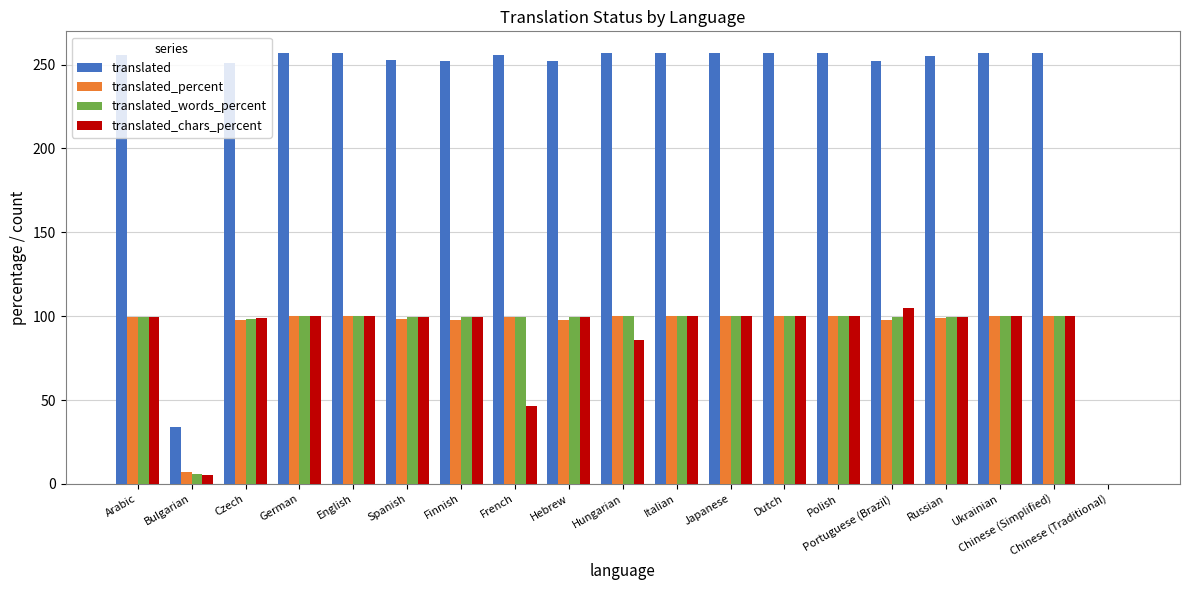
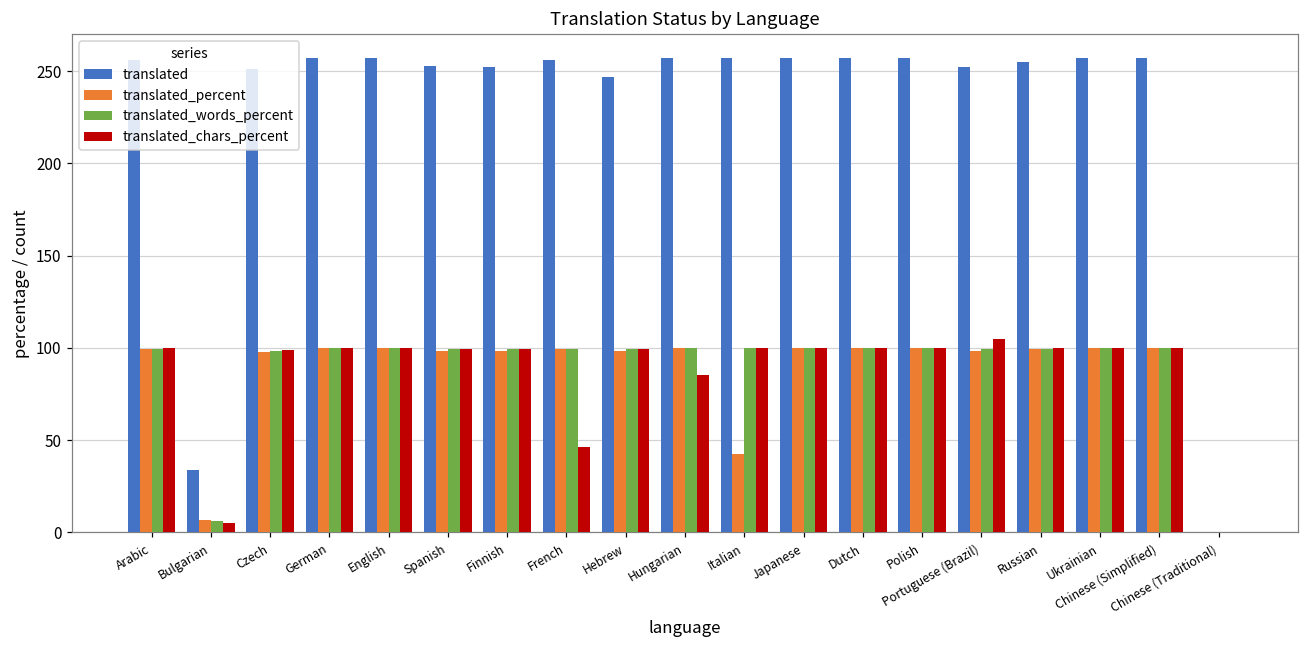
  {
    "translated": {
      "Bulgarian": 34,
      "German": 257,
      "English": 257,
      "Spanish": 253,
      "Finnish": 252,
      "French": 256,
-     "Hebrew": 252,
+     "Hebrew": 247,
      "Hungarian": 257,
      "Italian": 257,
      "Japanese": 257,
      "Dutch": 257,
      "Polish": 257,
      "Portuguese (Brazil)": 252,
      "Russian": 255,
      "Ukrainian": 257,
      "Chinese (Simplified)": 257,
      "Chinese (Traditional)": 0
    },
    "translated_percent": {
      "Arabic": 100,
      "Bulgarian": 7,
      "Czech": 98,
      "German": 100,
      "English": 100,
      "Spanish": 98,
      "Finnish": 98,
      "French": 100,
      "Hebrew": 98,
      "Hungarian": 100,
-     "Italian": 100,
+     "Italian": 42,
      "Japanese": 100,
      "Dutch": 100,
      "Polish": 100,
      "Portuguese (Brazil)": 98,
      "Russian": 99,
      "Ukrainian": 100,
      "Chinese (Simplified)": 100,
      "Chinese (Traditional)": 0
    },
    "translated_words_percent": {
      "Arabic": 100,
      "Bulgarian": 6,
      "Czech": 99,
      "German": 100,
      "English": 100,
      "Spanish": 100,
      "Finnish": 99,
      "French": 100,
      "Hebrew": 99,
      "Hungarian": 100,
      "Italian": 100,
      "Japanese": 100,
      "Dutch": 100,
      "Polish": 100,
      "Portuguese (Brazil)": 99,
      "Russian": 100,
      "Ukrainian": 100,
      "Chinese (Simplified)": 100,
      "Chinese (Traditional)": 0
    },
    "translated_chars_percent": {
      "Arabic": 100,
      "Bulgarian": 5,
      "Czech": 99,
      "German": 100,
      "English": 100,
      "Spanish": 100,
      "Finnish": 100,
      "French": 46,
      "Hebrew": 100,
      "Hungarian": 86,
      "Italian": 100,
      "Japanese": 100,
      "Dutch": 100,
      "Polish": 100,
      "Portuguese (Brazil)": 105,
      "Russian": 100,
      "Ukrainian": 100,
      "Chinese (Simplified)": 100,
      "Chinese (Traditional)": 0
    }
  }
